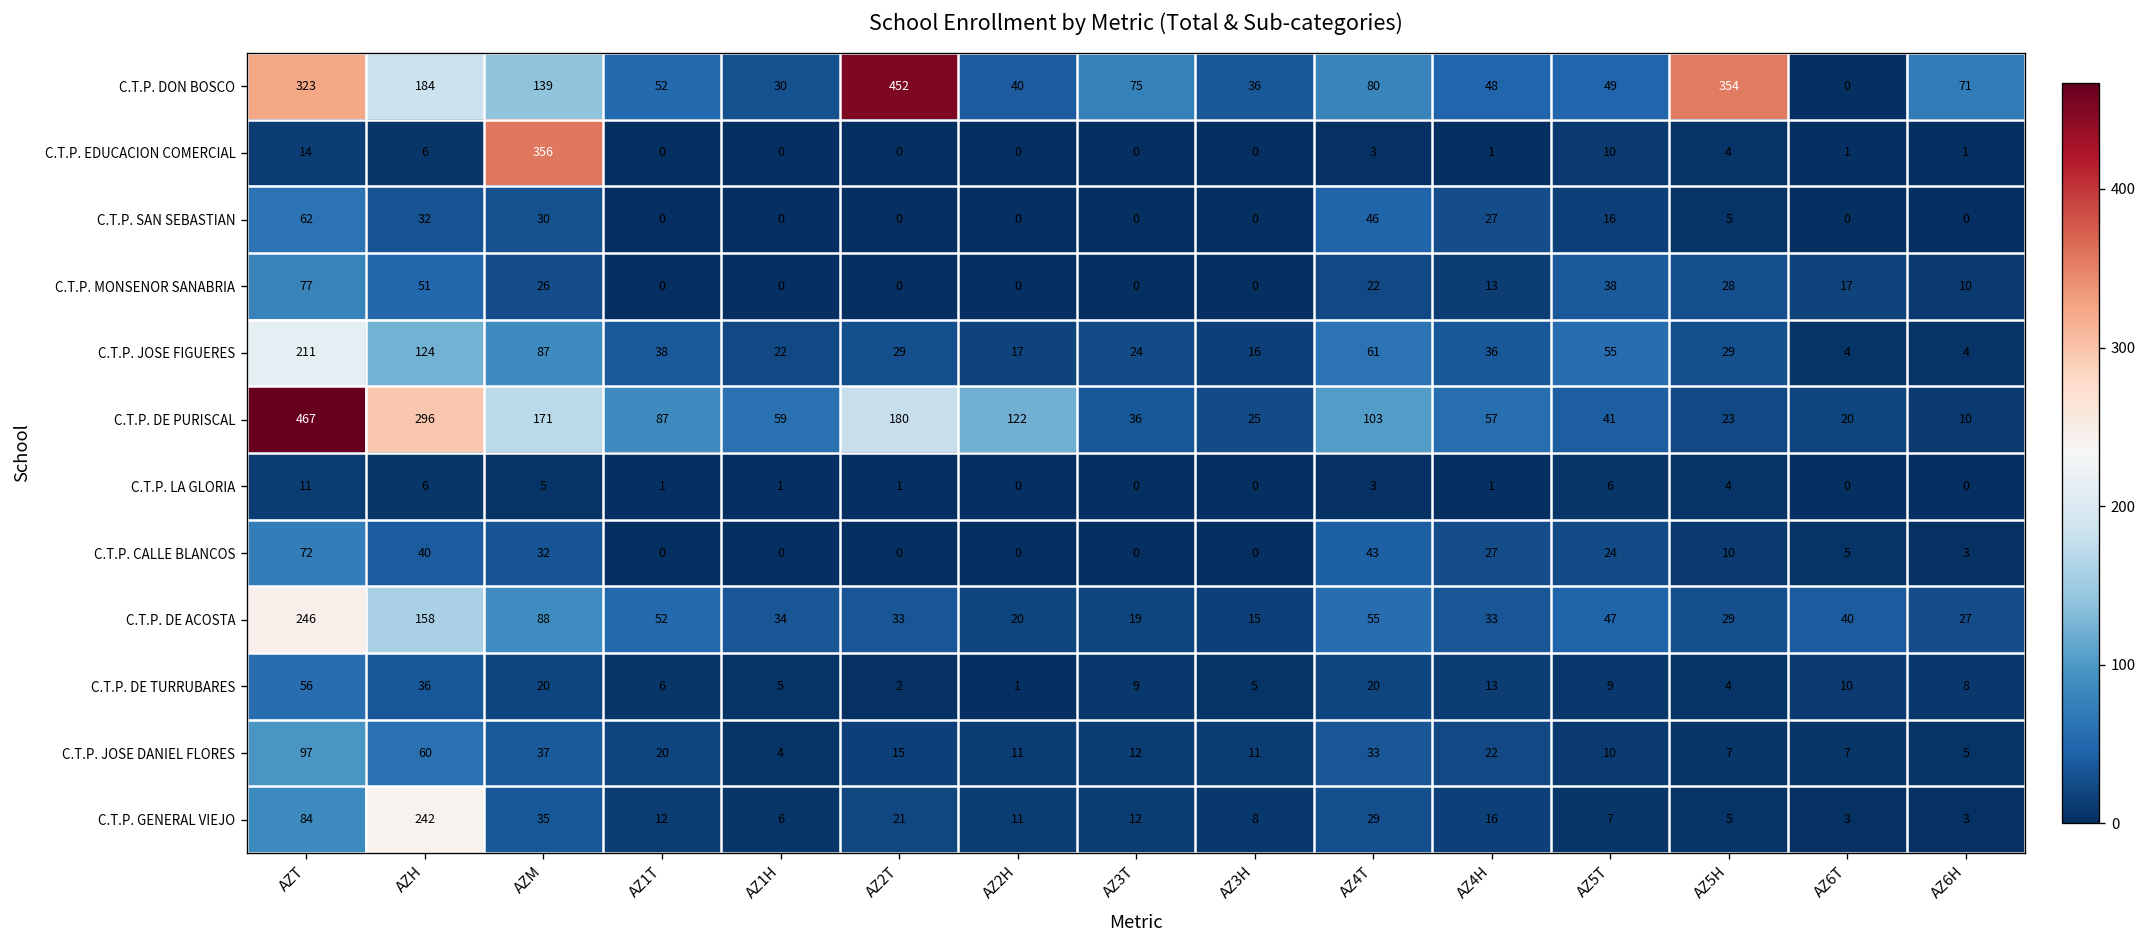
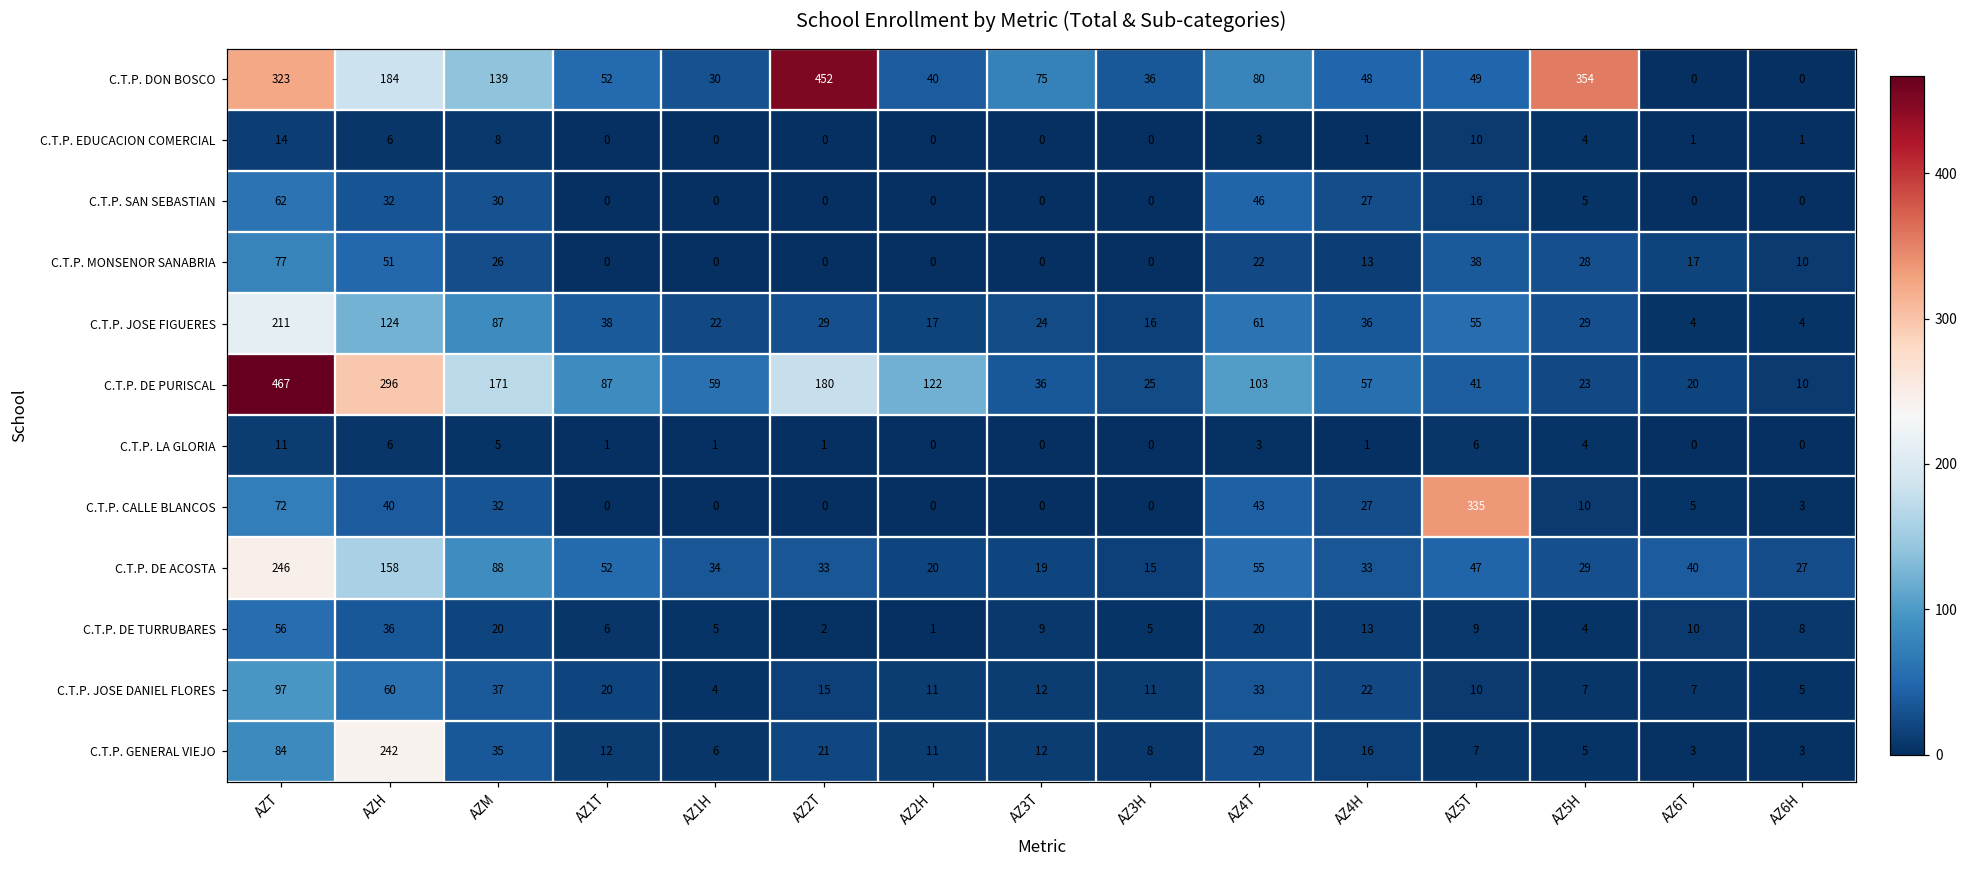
  {
    "C.T.P. DON BOSCO": {
      "AZT": 323,
      "AZH": 184,
      "AZM": 139,
      "AZ1T": 52,
      "AZ1H": 30,
      "AZ2T": 452,
      "AZ2H": 40,
      "AZ3T": 75,
      "AZ3H": 36,
      "AZ4T": 80,
      "AZ4H": 48,
      "AZ5T": 49,
      "AZ5H": 354,
      "AZ6T": 0,
-     "AZ6H": 71
+     "AZ6H": 0
    },
    "C.T.P. EDUCACION COMERCIAL": {
      "AZT": 14,
      "AZH": 6,
-     "AZM": 356,
+     "AZM": 8,
      "AZ1T": 0,
      "AZ1H": 0,
      "AZ2T": 0,
      "AZ2H": 0,
      "AZ3T": 0,
      "AZ3H": 0,
      "AZ4T": 3,
      "AZ4H": 1,
      "AZ5T": 10,
      "AZ5H": 4,
      "AZ6T": 1,
      "AZ6H": 1
    },
    "C.T.P. SAN SEBASTIAN": {
      "AZT": 62,
      "AZH": 32,
      "AZM": 30,
      "AZ1T": 0,
      "AZ1H": 0,
      "AZ2T": 0,
      "AZ2H": 0,
      "AZ3T": 0,
      "AZ3H": 0,
      "AZ4T": 46,
      "AZ4H": 27,
      "AZ5T": 16,
      "AZ5H": 5,
      "AZ6T": 0,
      "AZ6H": 0
    },
    "C.T.P. MONSENOR SANABRIA": {
      "AZT": 77,
      "AZH": 51,
      "AZM": 26,
      "AZ1T": 0,
      "AZ1H": 0,
      "AZ2T": 0,
      "AZ2H": 0,
      "AZ3T": 0,
      "AZ3H": 0,
      "AZ4T": 22,
      "AZ4H": 13,
      "AZ5T": 38,
      "AZ5H": 28,
      "AZ6T": 17,
      "AZ6H": 10
    },
    "C.T.P. JOSE FIGUERES": {
      "AZT": 211,
      "AZH": 124,
      "AZM": 87,
      "AZ1T": 38,
      "AZ1H": 22,
      "AZ2T": 29,
      "AZ2H": 17,
      "AZ3T": 24,
      "AZ3H": 16,
      "AZ4T": 61,
      "AZ4H": 36,
      "AZ5T": 55,
      "AZ5H": 29,
      "AZ6T": 4,
      "AZ6H": 4
    },
    "C.T.P. DE PURISCAL": {
      "AZT": 467,
      "AZH": 296,
      "AZM": 171,
      "AZ1T": 87,
      "AZ1H": 59,
      "AZ2T": 180,
      "AZ2H": 122,
      "AZ3T": 36,
      "AZ3H": 25,
      "AZ4T": 103,
      "AZ4H": 57,
      "AZ5T": 41,
      "AZ5H": 23,
      "AZ6T": 20,
      "AZ6H": 10
    },
    "C.T.P. LA GLORIA": {
      "AZT": 11,
      "AZH": 6,
      "AZM": 5,
      "AZ1T": 1,
      "AZ1H": 1,
      "AZ2T": 1,
      "AZ2H": 0,
      "AZ3T": 0,
      "AZ3H": 0,
      "AZ4T": 3,
      "AZ4H": 1,
      "AZ5T": 6,
      "AZ5H": 4,
      "AZ6T": 0,
      "AZ6H": 0
    },
    "C.T.P. CALLE BLANCOS": {
      "AZT": 72,
      "AZH": 40,
      "AZM": 32,
      "AZ1T": 0,
      "AZ1H": 0,
      "AZ2T": 0,
      "AZ2H": 0,
      "AZ3T": 0,
      "AZ3H": 0,
      "AZ4T": 43,
      "AZ4H": 27,
-     "AZ5T": 24,
+     "AZ5T": 335,
      "AZ5H": 10,
      "AZ6T": 5,
      "AZ6H": 3
    },
    "C.T.P. DE ACOSTA": {
      "AZT": 246,
      "AZH": 158,
      "AZM": 88,
      "AZ1T": 52,
      "AZ1H": 34,
      "AZ2T": 33,
      "AZ2H": 20,
      "AZ3T": 19,
      "AZ3H": 15,
      "AZ4T": 55,
      "AZ4H": 33,
      "AZ5T": 47,
      "AZ5H": 29,
      "AZ6T": 40,
      "AZ6H": 27
    },
    "C.T.P. DE TURRUBARES": {
      "AZT": 56,
      "AZH": 36,
      "AZM": 20,
      "AZ1T": 6,
      "AZ1H": 5,
      "AZ2T": 2,
      "AZ2H": 1,
      "AZ3T": 9,
      "AZ3H": 5,
      "AZ4T": 20,
      "AZ4H": 13,
      "AZ5T": 9,
      "AZ5H": 4,
      "AZ6T": 10,
      "AZ6H": 8
    },
    "C.T.P. JOSE DANIEL FLORES": {
      "AZT": 97,
      "AZH": 60,
      "AZM": 37,
      "AZ1T": 20,
      "AZ1H": 4,
      "AZ2T": 15,
      "AZ2H": 11,
      "AZ3T": 12,
      "AZ3H": 11,
      "AZ4T": 33,
      "AZ4H": 22,
      "AZ5T": 10,
      "AZ5H": 7,
      "AZ6T": 7,
      "AZ6H": 5
    },
    "C.T.P. GENERAL VIEJO": {
      "AZT": 84,
      "AZH": 242,
      "AZM": 35,
      "AZ1T": 12,
      "AZ1H": 6,
      "AZ2T": 21,
      "AZ2H": 11,
      "AZ3T": 12,
      "AZ3H": 8,
      "AZ4T": 29,
      "AZ4H": 16,
      "AZ5T": 7,
      "AZ5H": 5,
      "AZ6T": 3,
      "AZ6H": 3
    }
  }
